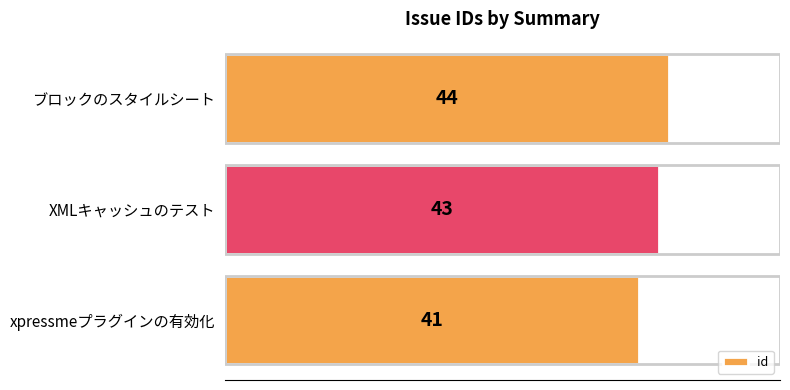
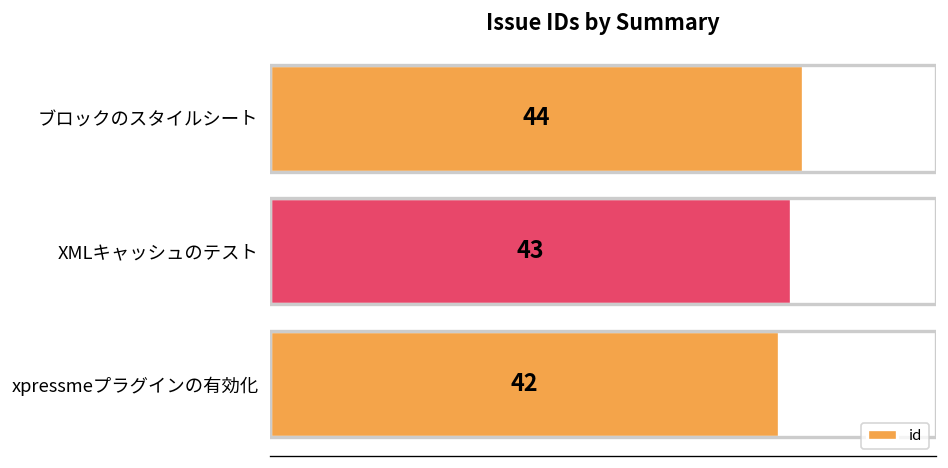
  {
    "ブロックのスタイルシート": 44,
    "XMLキャッシュのテスト": 43,
-   "xpressmeプラグインの有効化": 41
+   "xpressmeプラグインの有効化": 42
  }
